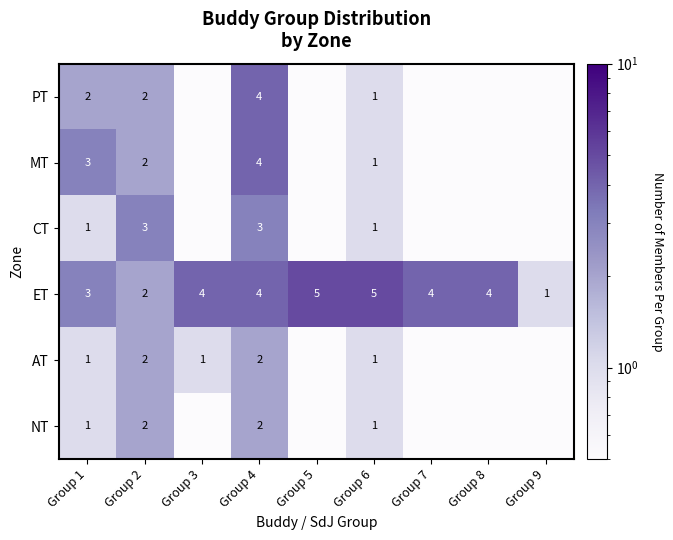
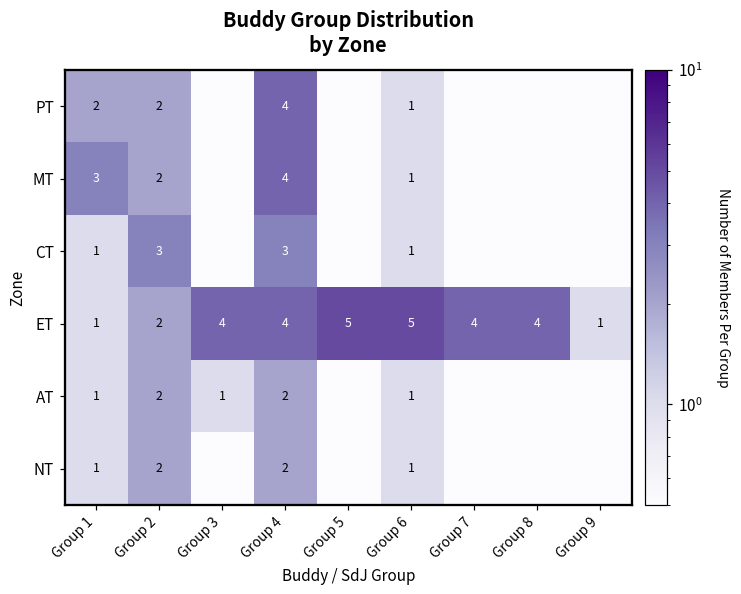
  {
    "PT": {
      "Group 1": 2,
      "Group 2": 2,
      "Group 4": 4,
      "Group 6": 1
    },
    "MT": {
      "Group 1": 3,
      "Group 2": 2,
      "Group 4": 4,
      "Group 6": 1
    },
    "CT": {
      "Group 1": 1,
      "Group 2": 3,
      "Group 4": 3,
      "Group 6": 1
    },
    "ET": {
-     "Group 1": 3,
+     "Group 1": 1,
      "Group 2": 2,
      "Group 3": 4,
      "Group 4": 4,
      "Group 5": 5,
      "Group 6": 5,
      "Group 7": 4,
      "Group 8": 4,
      "Group 9": 1
    },
    "AT": {
      "Group 1": 1,
      "Group 2": 2,
      "Group 3": 1,
      "Group 4": 2,
      "Group 6": 1
    },
    "NT": {
      "Group 1": 1,
      "Group 2": 2,
      "Group 4": 2,
      "Group 6": 1
    }
  }
